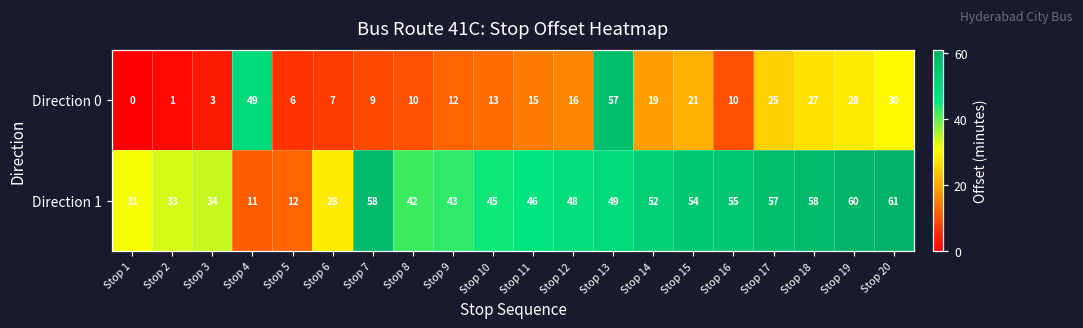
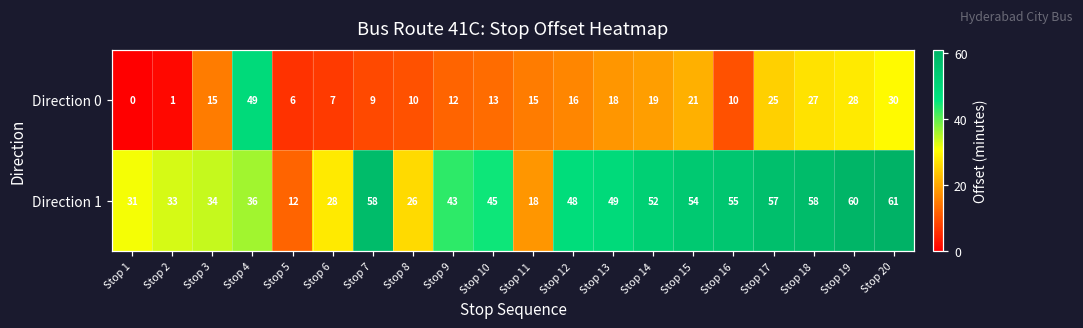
  {
    "Direction 0": {
      "Stop 1": 0,
      "Stop 2": 1,
-     "Stop 3": 3,
+     "Stop 3": 15,
      "Stop 4": 49,
      "Stop 5": 6,
      "Stop 6": 7,
      "Stop 7": 9,
      "Stop 8": 10,
      "Stop 9": 12,
      "Stop 10": 13,
      "Stop 11": 15,
      "Stop 12": 16,
-     "Stop 13": 57,
+     "Stop 13": 18,
      "Stop 14": 19,
      "Stop 15": 21,
      "Stop 16": 10,
      "Stop 17": 25,
      "Stop 18": 27,
      "Stop 19": 28,
      "Stop 20": 30
    },
    "Direction 1": {
      "Stop 1": 31,
      "Stop 2": 33,
      "Stop 3": 34,
-     "Stop 4": 11,
+     "Stop 4": 36,
      "Stop 5": 12,
      "Stop 6": 28,
      "Stop 7": 58,
-     "Stop 8": 42,
+     "Stop 8": 26,
      "Stop 9": 43,
      "Stop 10": 45,
-     "Stop 11": 46,
+     "Stop 11": 18,
      "Stop 12": 48,
      "Stop 13": 49,
      "Stop 14": 52,
      "Stop 15": 54,
      "Stop 16": 55,
      "Stop 17": 57,
      "Stop 18": 58,
      "Stop 19": 60,
      "Stop 20": 61
    }
  }
